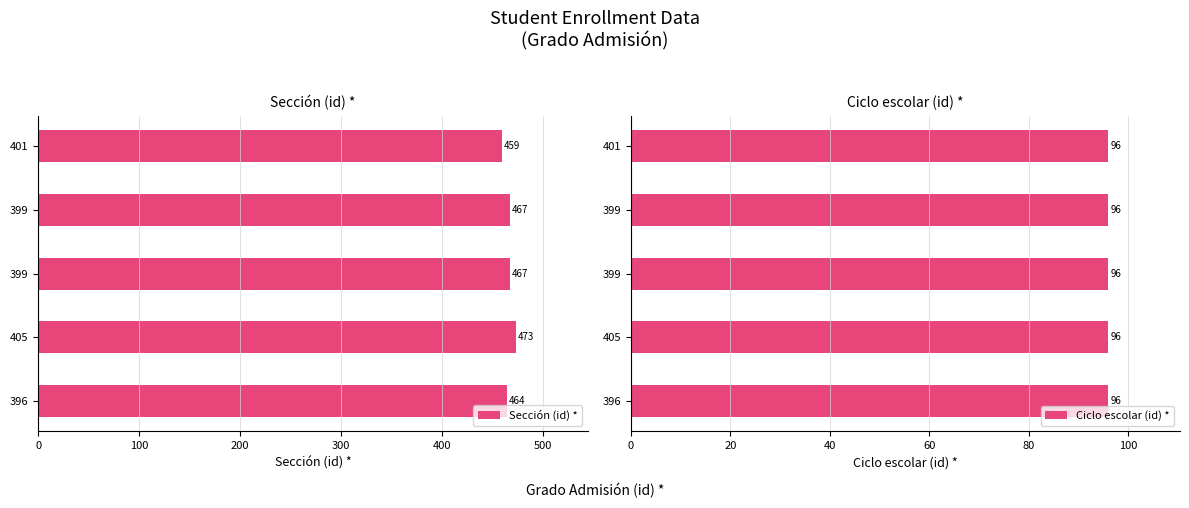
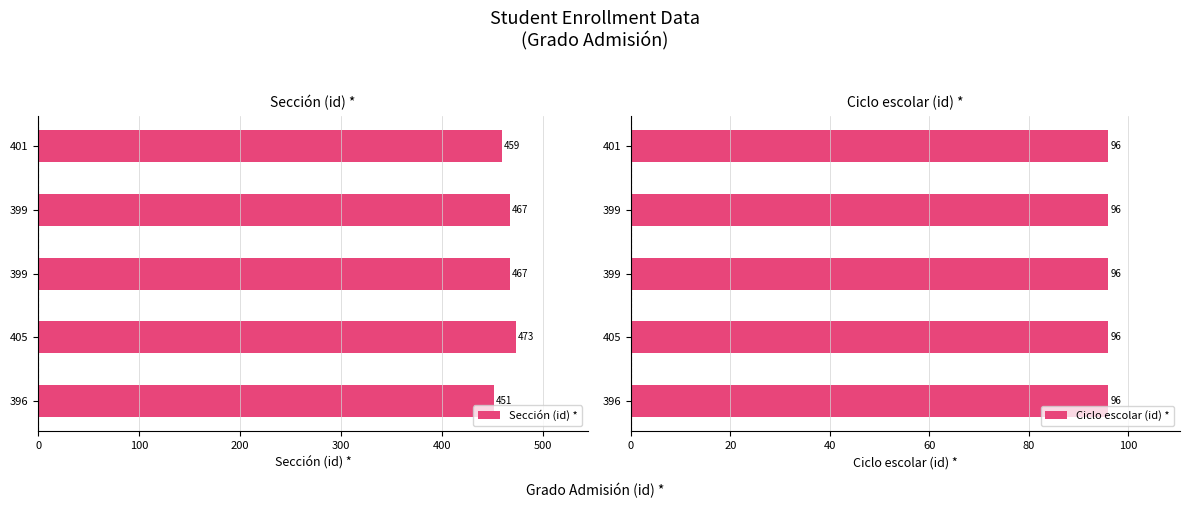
  {
    "Sección (id) *": {
      "401": 459,
      "405": 473,
-     "396": 464
+     "396": 451
    },
    "Ciclo escolar (id) *": {
      "401": 96,
      "405": 96
    }
  }
